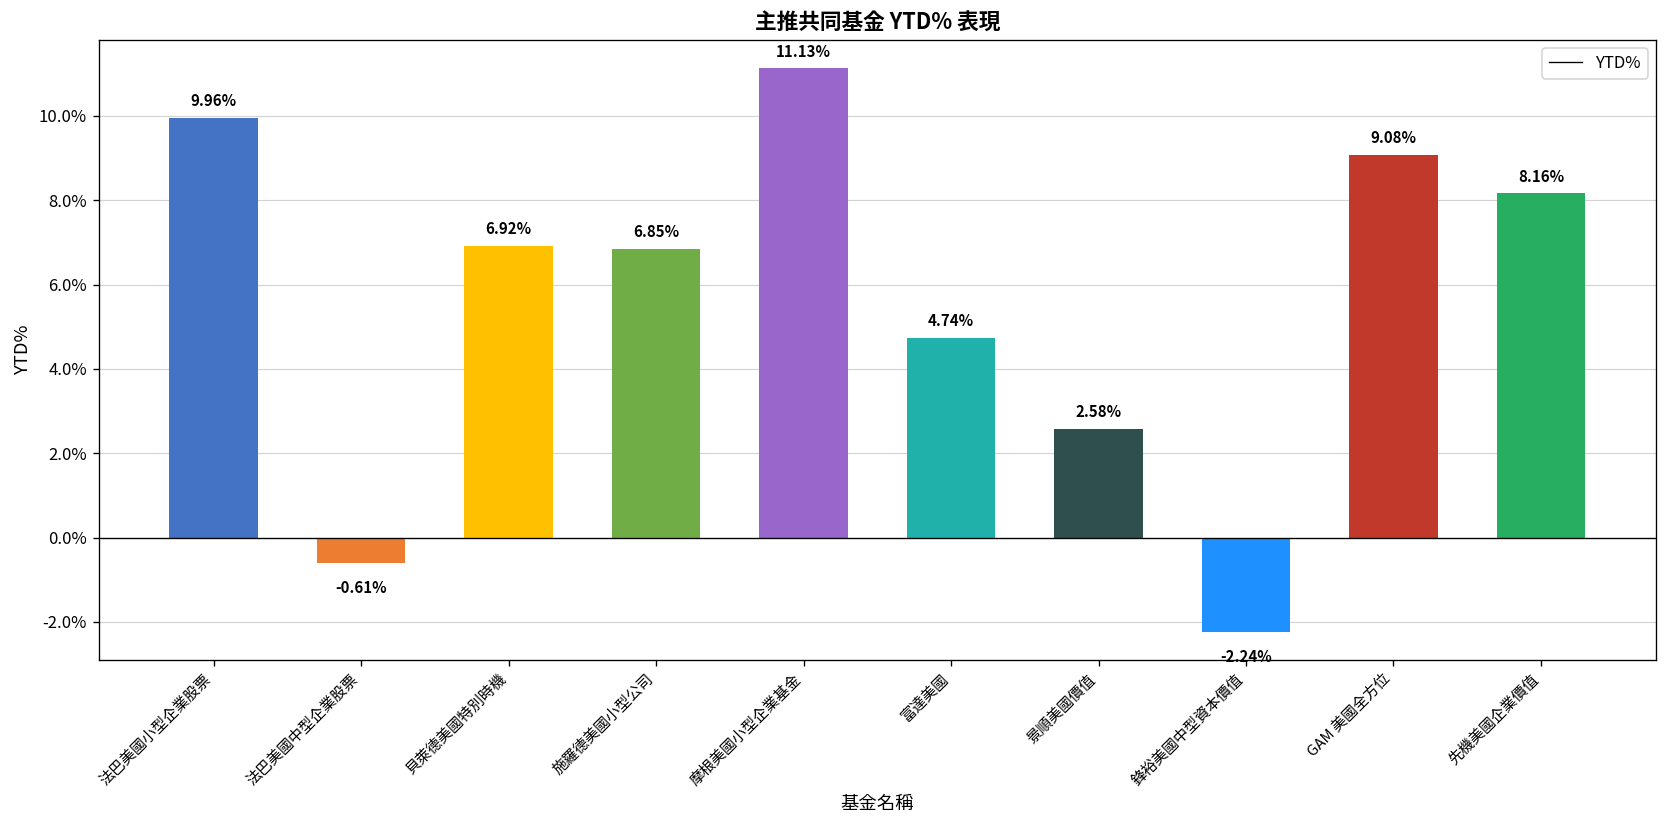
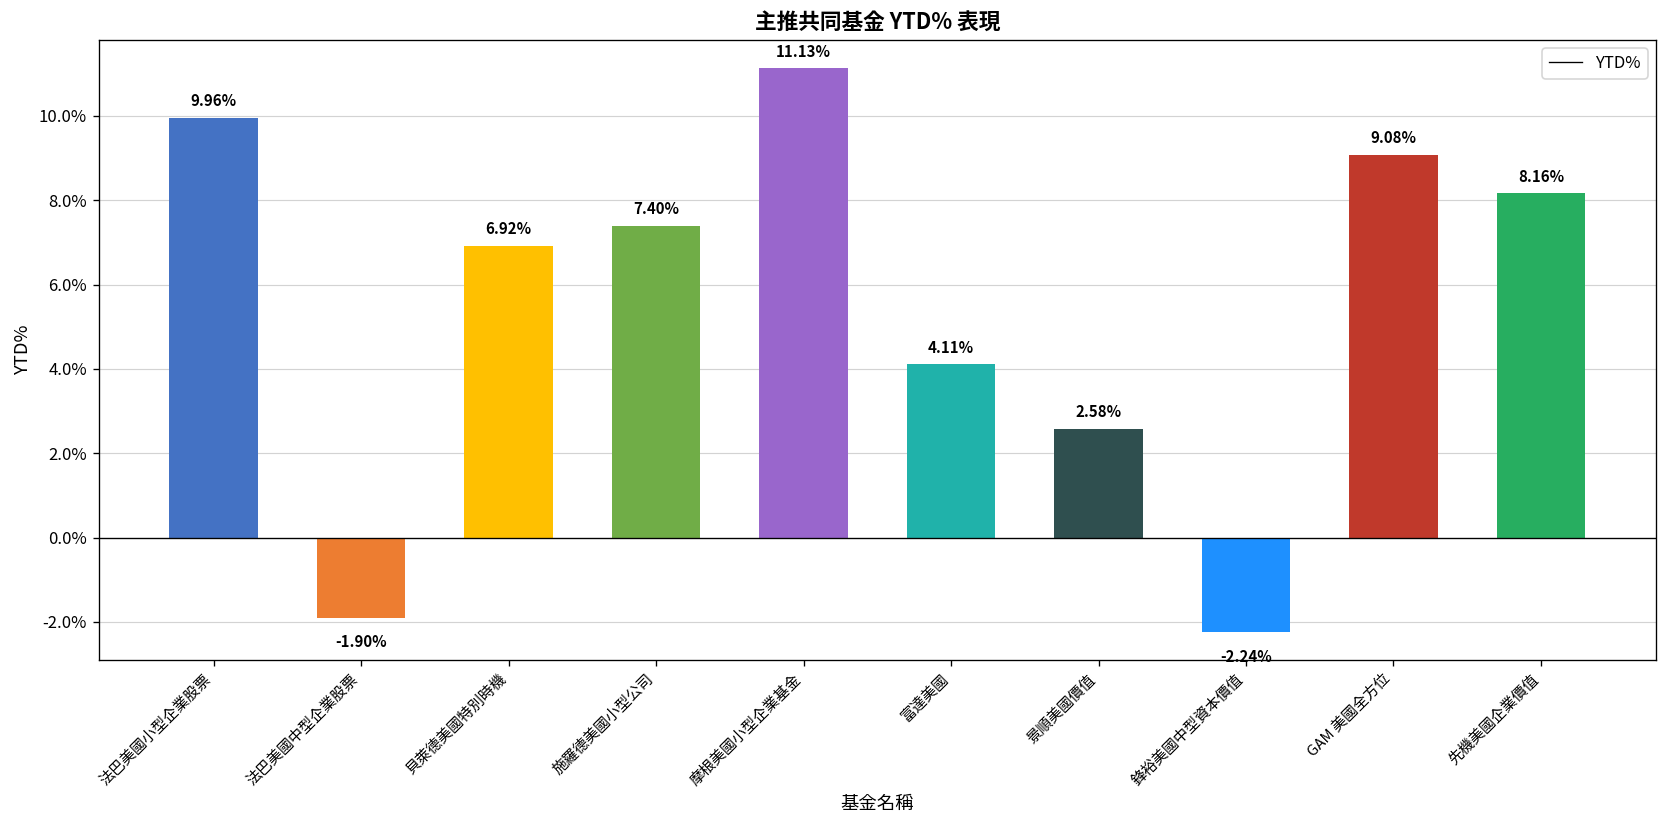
  {
    "法巴美國小型企業股票": "9.96%",
-   "法巴美國中型企業股票": "-0.61%",
+   "法巴美國中型企業股票": "-1.90%",
    "貝萊德美國特別時機": "6.92%",
-   "施羅德美國小型公司": "6.85%",
+   "施羅德美國小型公司": "7.40%",
    "摩根美國小型企業基金": "11.13%",
-   "富達美國": "4.74%",
+   "富達美國": "4.11%",
    "景順美國價值": "2.58%",
    "鋒裕美國中型資本價值": "-2.24%",
    "GAM 美國全方位": "9.08%",
    "先機美國企業價值": "8.16%"
  }
